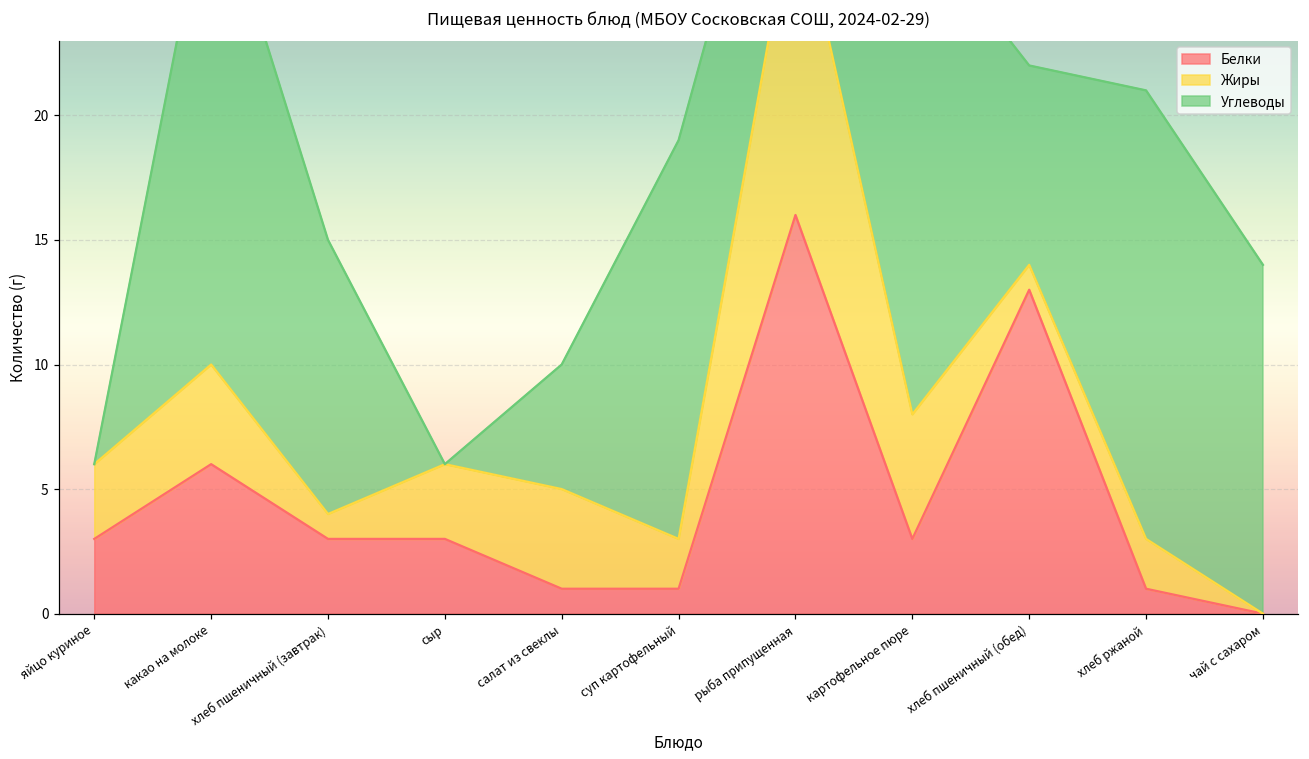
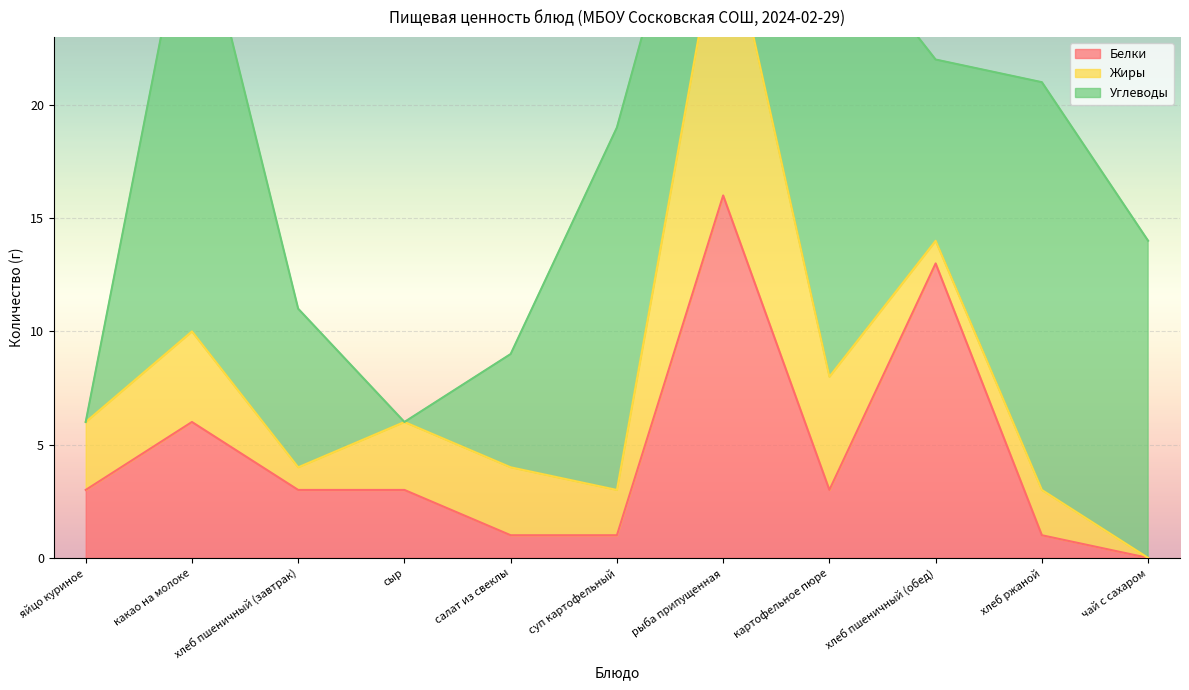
  {
    "Белки": {
      "яйцо куриное": 3,
      "какао на молоке": 6,
      "хлеб пшеничный (завтрак)": 3,
      "сыр": 3,
      "салат из свеклы": 1,
      "суп картофельный": 1,
      "рыба припущенная": 16,
      "картофельное пюре": 3,
      "хлеб пшеничный (обед)": 13,
      "хлеб ржаной": 1
    },
    "Жиры": {
      "какао на молоке": 4,
      "хлеб пшеничный (завтрак)": 1,
-     "салат из свеклы": 4,
+     "салат из свеклы": 3,
      "суп картофельный": 2,
      "картофельное пюре": 5,
      "хлеб пшеничный (обед)": 1,
      "хлеб ржаной": 2
    },
    "Углеводы": {
-     "хлеб пшеничный (завтрак)": 11,
+     "хлеб пшеничный (завтрак)": 7,
      "салат из свеклы": 5,
      "суп картофельный": 16,
      "хлеб пшеничный (обед)": 8,
      "хлеб ржаной": 18,
      "чай с сахаром": 14
    }
  }
